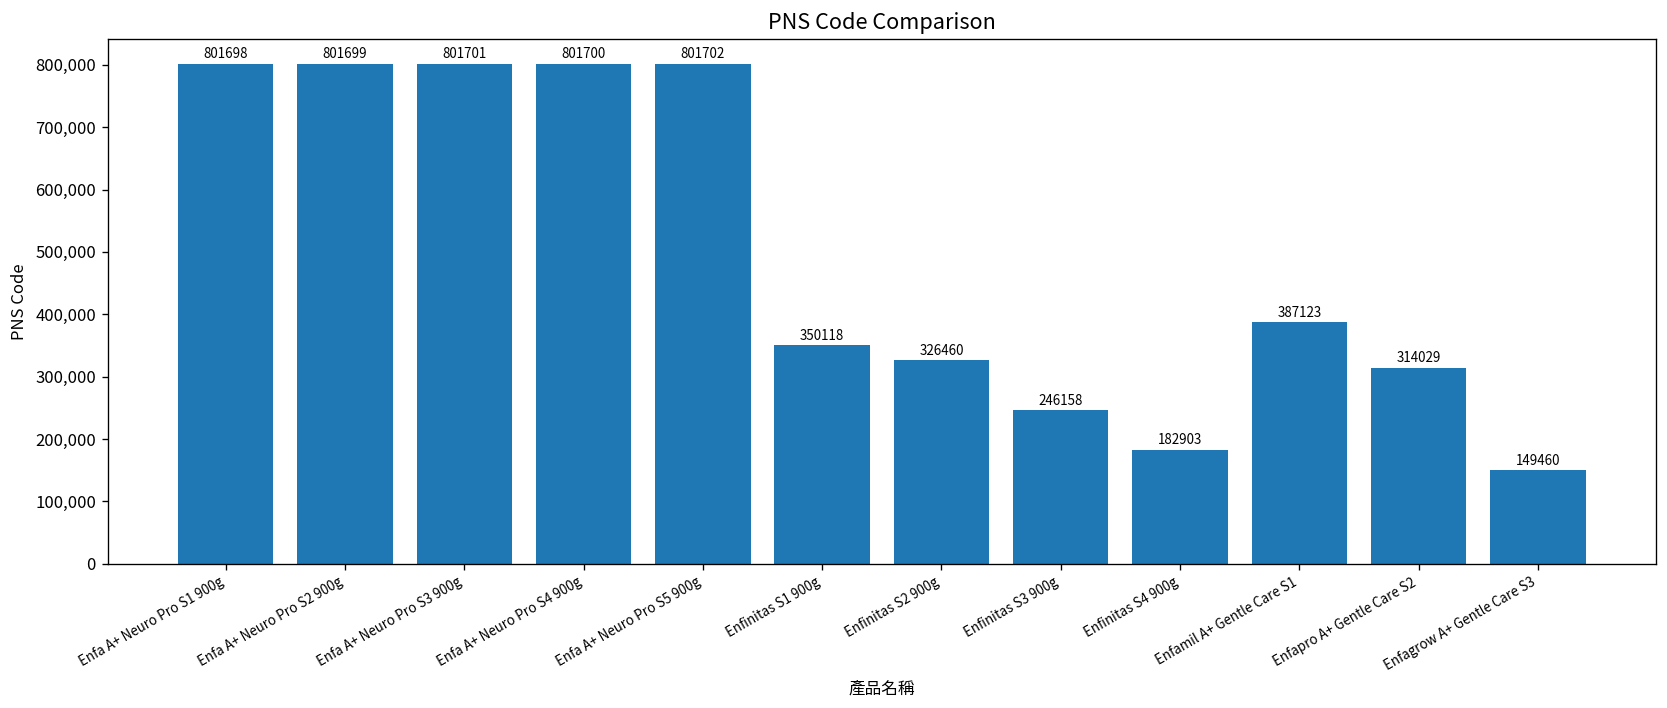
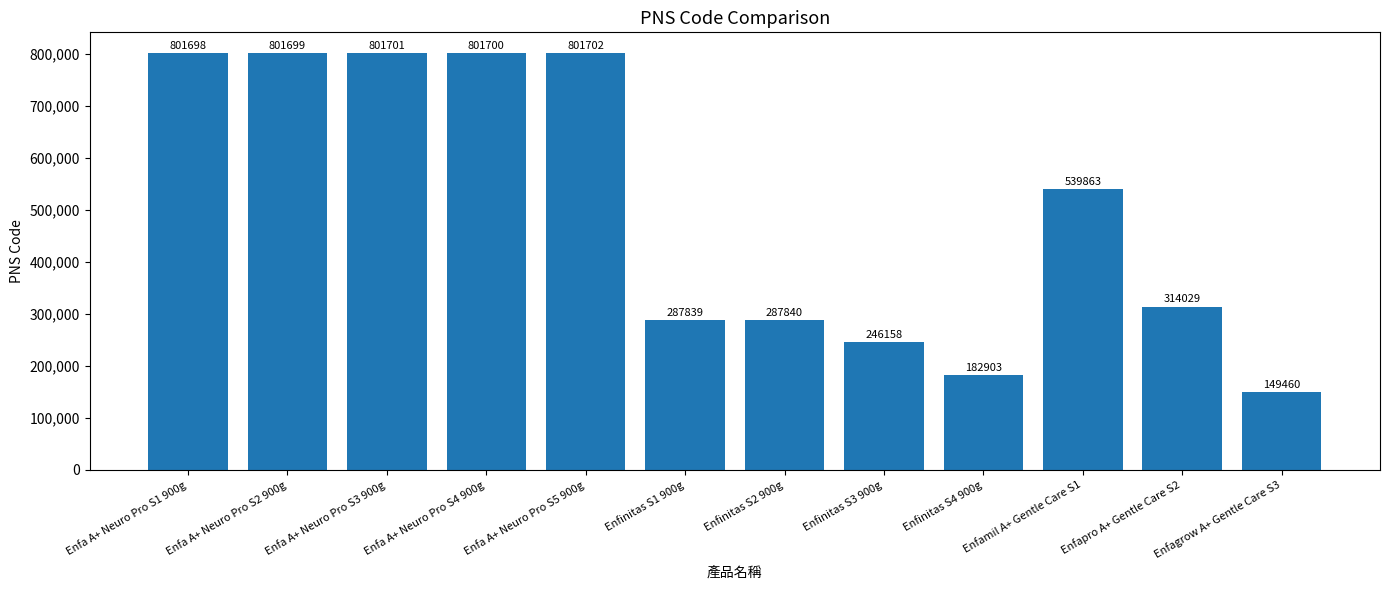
  {
    "Enfa A+ Neuro Pro S1 900g": 801698,
    "Enfa A+ Neuro Pro S2 900g": 801699,
    "Enfa A+ Neuro Pro S3 900g": 801701,
    "Enfa A+ Neuro Pro S4 900g": 801700,
    "Enfa A+ Neuro Pro S5 900g": 801702,
-   "Enfinitas S1 900g": 350118,
-   "Enfinitas S2 900g": 326460,
+   "Enfinitas S1 900g": 287839,
+   "Enfinitas S2 900g": 287840,
    "Enfinitas S3 900g": 246158,
    "Enfinitas S4 900g": 182903,
-   "Enfamil A+ Gentle Care S1": 387123,
+   "Enfamil A+ Gentle Care S1": 539863,
    "Enfapro A+ Gentle Care S2": 314029,
    "Enfagrow A+ Gentle Care S3": 149460
  }
